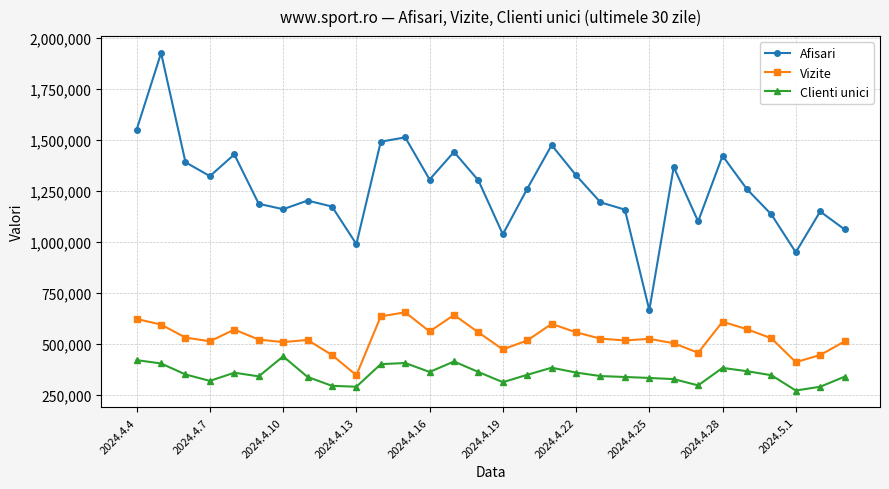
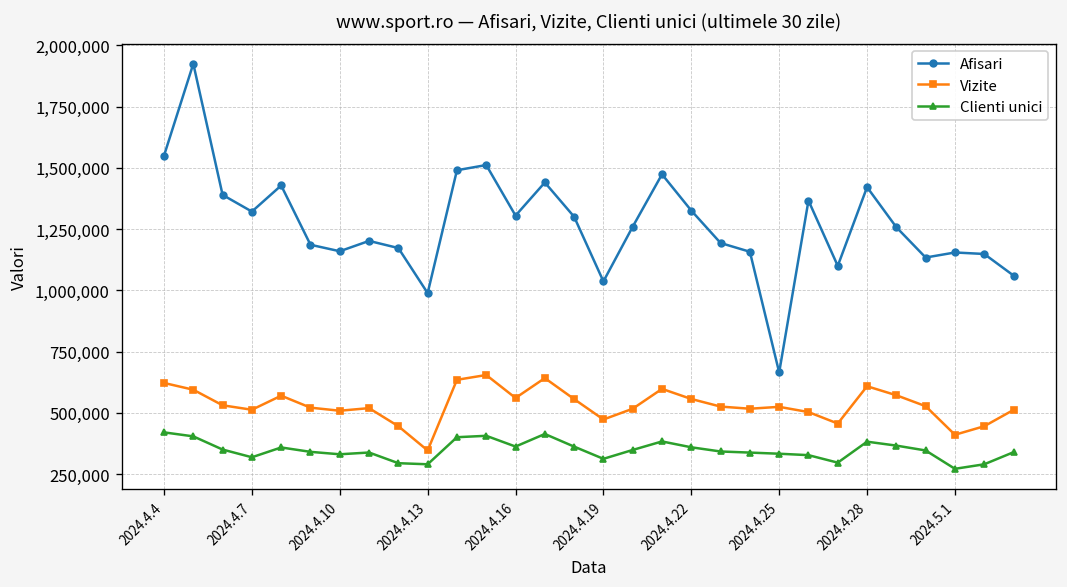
  {
    "Afisari": {
      "2024.4.4": "1,550,000",
      "2024.4.7": "1,320,000",
      "2024.4.10": "1,160,000",
      "2024.4.13": "990,000",
      "2024.4.16": "1,310,000",
      "2024.4.19": "1,040,000",
      "2024.4.22": "1,330,000",
      "2024.4.25": "670,000",
      "2024.4.28": "1,420,000",
-     "2024.5.1": "950,000"
+     "2024.5.1": "1,150,000"
    },
    "Vizite": {
      "2024.4.4": "620,000",
      "2024.4.7": "510,000",
      "2024.4.10": "510,000",
      "2024.4.13": "350,000",
      "2024.4.16": "560,000",
      "2024.4.19": "470,000",
      "2024.4.22": "560,000",
      "2024.4.25": "520,000",
      "2024.4.28": "610,000",
      "2024.5.1": "410,000"
    },
    "Clienti unici": {
      "2024.4.4": "420,000",
      "2024.4.7": "320,000",
-     "2024.4.10": "440,000",
+     "2024.4.10": "330,000",
      "2024.4.13": "290,000",
      "2024.4.16": "360,000",
      "2024.4.19": "310,000",
      "2024.4.22": "360,000",
      "2024.4.25": "330,000",
      "2024.4.28": "380,000",
      "2024.5.1": "270,000"
    }
  }
